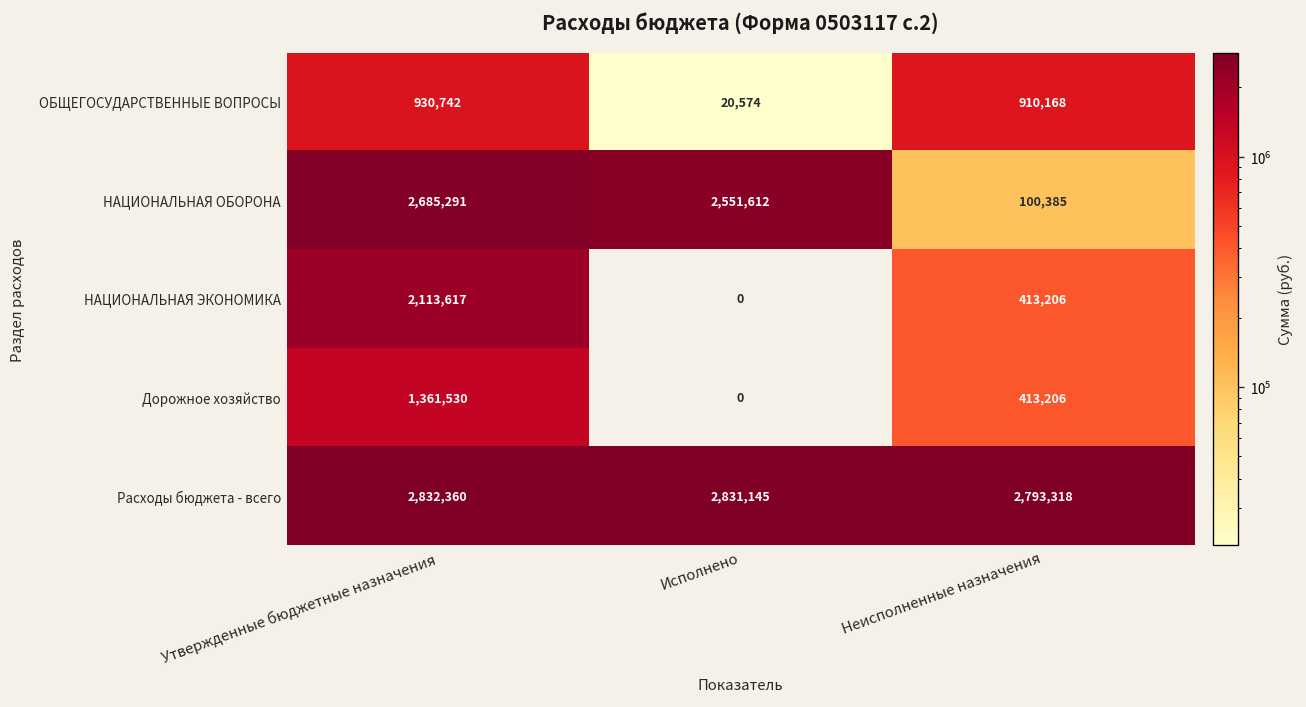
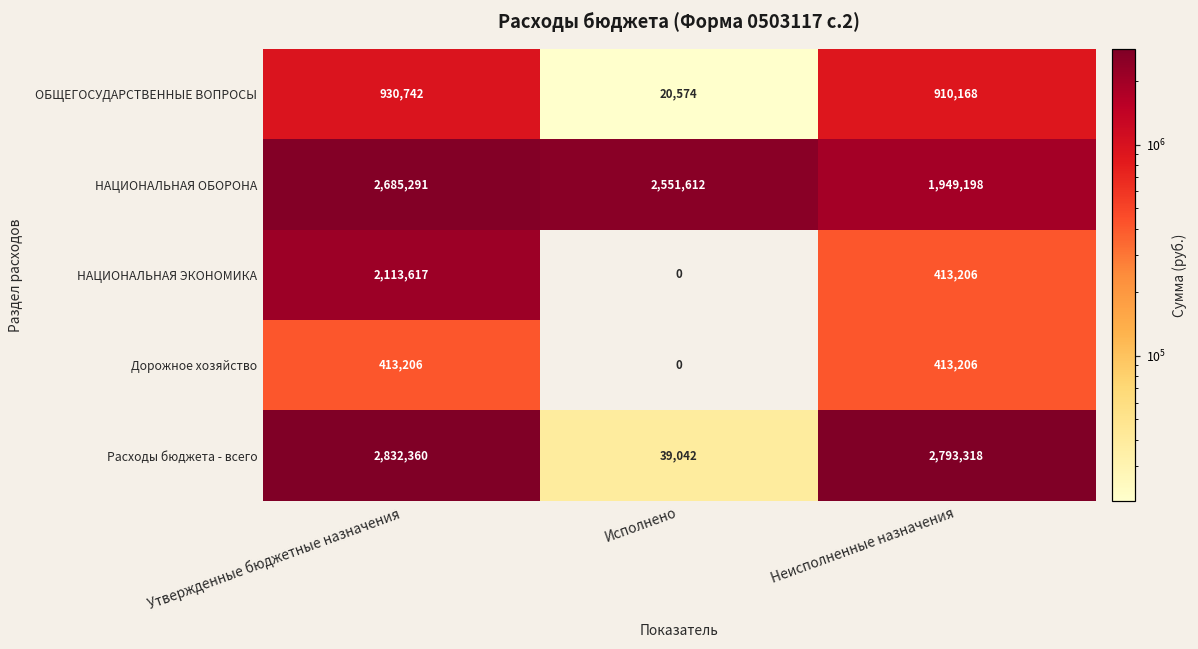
  {
    "ОБЩЕГОСУДАРСТВЕННЫЕ ВОПРОСЫ": {
      "Утвержденные бюджетные назначения": "930,742",
      "Исполнено": "20,574",
      "Неисполненные назначения": "910,168"
    },
    "НАЦИОНАЛЬНАЯ ОБОРОНА": {
      "Утвержденные бюджетные назначения": "2,685,291",
      "Исполнено": "2,551,612",
-     "Неисполненные назначения": "100,385"
+     "Неисполненные назначения": "1,949,198"
    },
    "НАЦИОНАЛЬНАЯ ЭКОНОМИКА": {
      "Утвержденные бюджетные назначения": "2,113,617",
      "Исполнено": "0",
      "Неисполненные назначения": "413,206"
    },
    "Дорожное хозяйство": {
-     "Утвержденные бюджетные назначения": "1,361,530",
+     "Утвержденные бюджетные назначения": "413,206",
      "Исполнено": "0",
      "Неисполненные назначения": "413,206"
    },
    "Расходы бюджета - всего": {
      "Утвержденные бюджетные назначения": "2,832,360",
-     "Исполнено": "2,831,145",
+     "Исполнено": "39,042",
      "Неисполненные назначения": "2,793,318"
    }
  }
